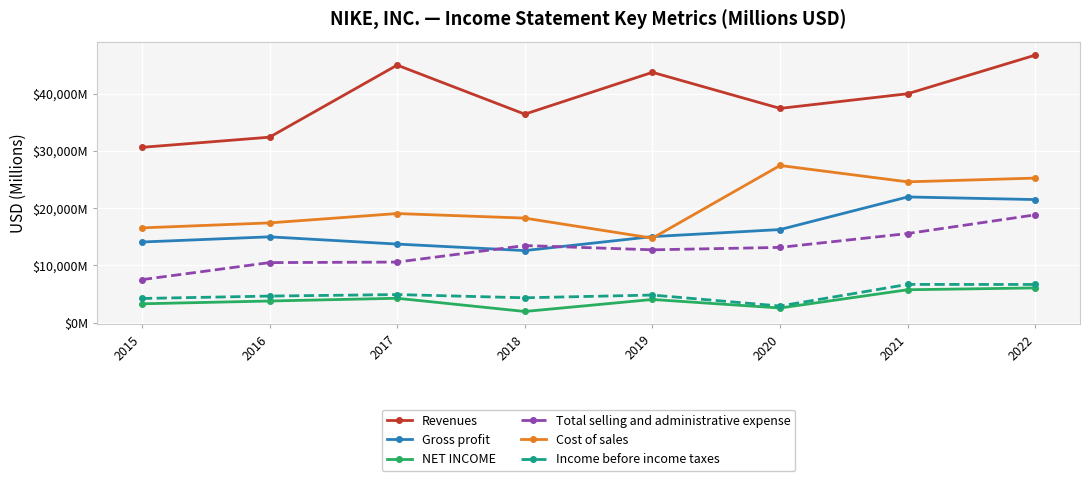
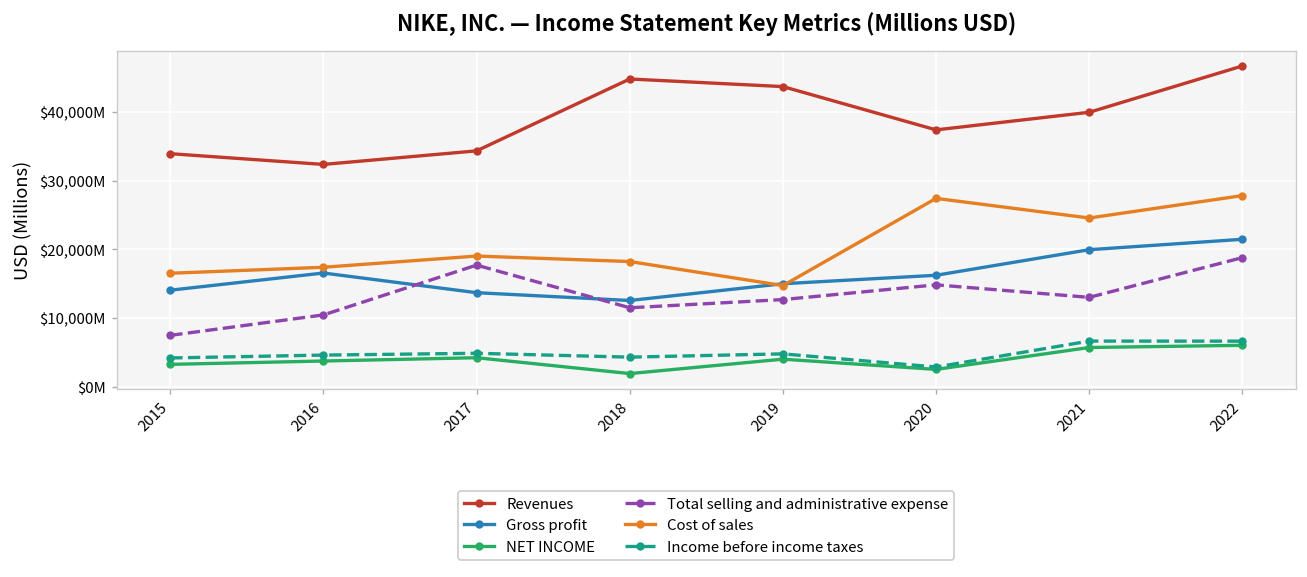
  {
    "Revenues": {
-     "2015": "$31,000,000,000",
+     "2015": "$34,000,000,000",
      "2016": "$32,000,000,000",
-     "2017": "$45,000,000,000",
-     "2018": "$36,000,000,000",
+     "2017": "$34,000,000,000",
+     "2018": "$45,000,000,000",
      "2019": "$44,000,000,000",
      "2020": "$37,000,000,000",
      "2021": "$40,000,000,000",
      "2022": "$47,000,000,000"
    },
    "Gross profit": {
      "2015": "$14,000,000,000",
-     "2016": "$15,000,000,000",
+     "2016": "$17,000,000,000",
      "2017": "$14,000,000,000",
      "2018": "$13,000,000,000",
      "2020": "$16,000,000,000",
-     "2021": "$22,000,000,000",
+     "2021": "$20,000,000,000",
      "2022": "$21,000,000,000"
    },
    "Total selling and administrative expense": {
      "2015": "$7,000,000,000",
      "2016": "$10,000,000,000",
-     "2017": "$11,000,000,000",
-     "2018": "$13,000,000,000",
+     "2017": "$18,000,000,000",
+     "2018": "$12,000,000,000",
      "2019": "$13,000,000,000",
-     "2020": "$13,000,000,000",
-     "2021": "$16,000,000,000",
+     "2020": "$15,000,000,000",
+     "2021": "$13,000,000,000",
      "2022": "$19,000,000,000"
    },
    "Cost of sales": {
      "2015": "$17,000,000,000",
      "2016": "$17,000,000,000",
      "2017": "$19,000,000,000",
      "2018": "$18,000,000,000",
      "2020": "$27,000,000,000",
      "2021": "$25,000,000,000",
-     "2022": "$25,000,000,000"
+     "2022": "$28,000,000,000"
    }
  }
